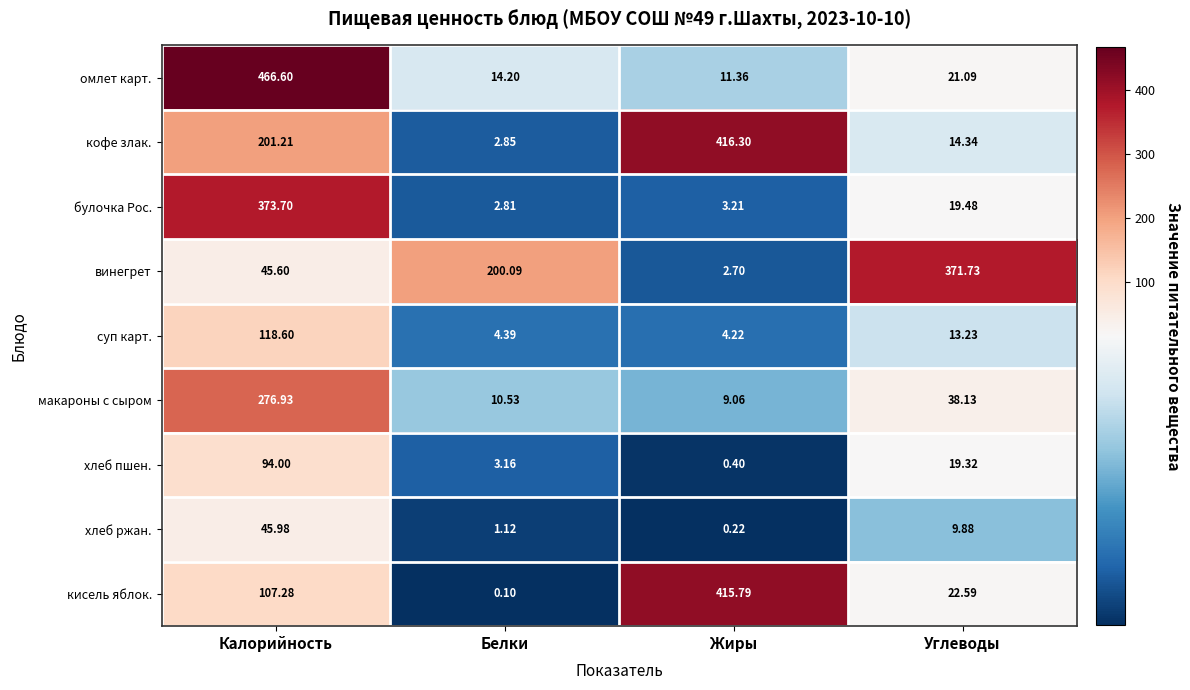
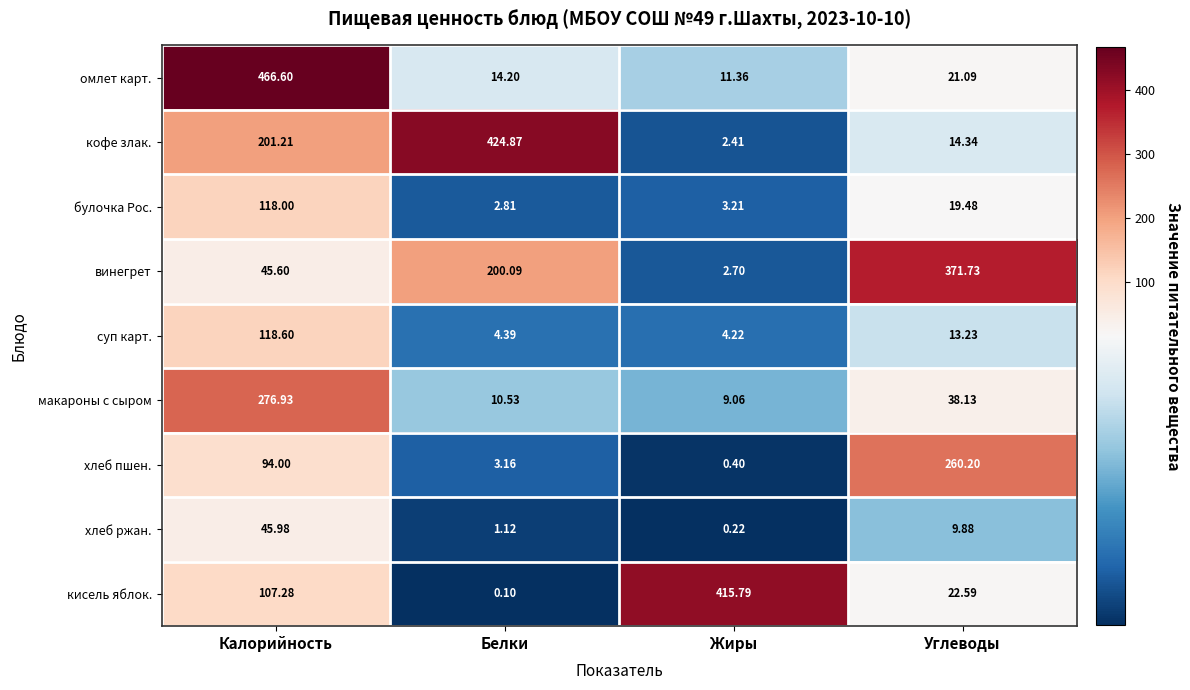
  {
    "омлет карт.": {
      "Калорийность": 466.60,
      "Белки": 14.20,
      "Жиры": 11.36,
      "Углеводы": 21.09
    },
    "кофе злак.": {
      "Калорийность": 201.21,
-     "Белки": 2.85,
-     "Жиры": 416.30,
+     "Белки": 424.87,
+     "Жиры": 2.41,
      "Углеводы": 14.34
    },
    "булочка Рос.": {
-     "Калорийность": 373.70,
+     "Калорийность": 118.00,
      "Белки": 2.81,
      "Жиры": 3.21,
      "Углеводы": 19.48
    },
    "винегрет": {
      "Калорийность": 45.60,
      "Белки": 200.09,
      "Жиры": 2.70,
      "Углеводы": 371.73
    },
    "суп карт.": {
      "Калорийность": 118.60,
      "Белки": 4.39,
      "Жиры": 4.22,
      "Углеводы": 13.23
    },
    "макароны с сыром": {
      "Калорийность": 276.93,
      "Белки": 10.53,
      "Жиры": 9.06,
      "Углеводы": 38.13
    },
    "хлеб пшен.": {
      "Калорийность": 94.00,
      "Белки": 3.16,
      "Жиры": 0.40,
-     "Углеводы": 19.32
+     "Углеводы": 260.20
    },
    "хлеб ржан.": {
      "Калорийность": 45.98,
      "Белки": 1.12,
      "Жиры": 0.22,
      "Углеводы": 9.88
    },
    "кисель яблок.": {
      "Калорийность": 107.28,
      "Белки": 0.10,
      "Жиры": 415.79,
      "Углеводы": 22.59
    }
  }
